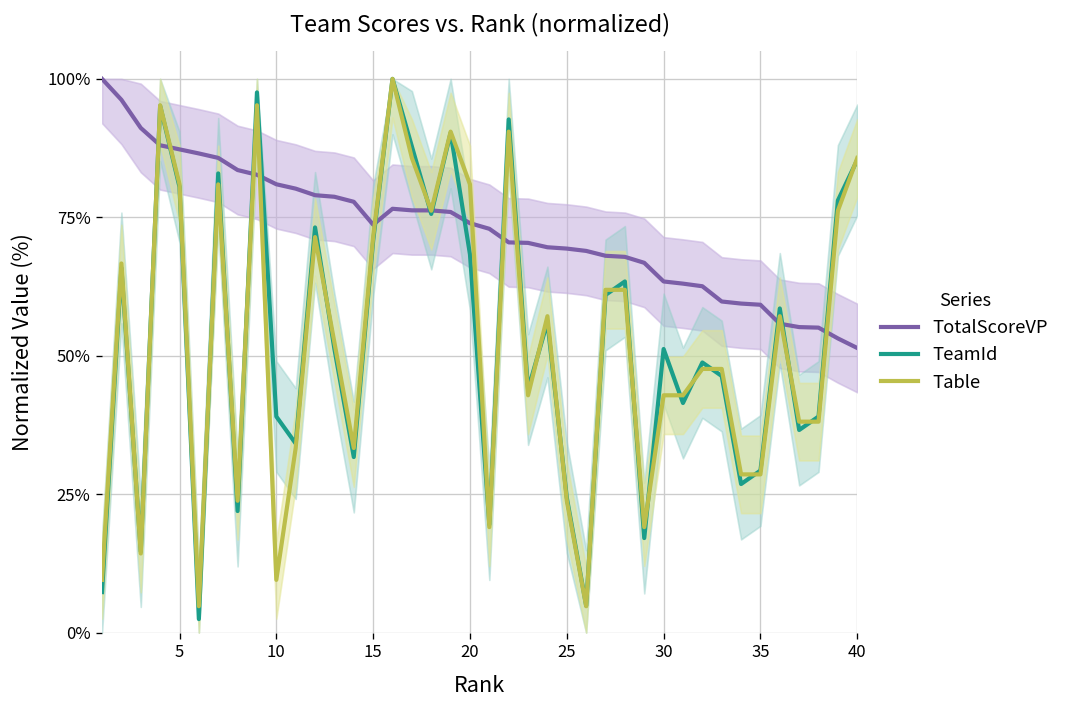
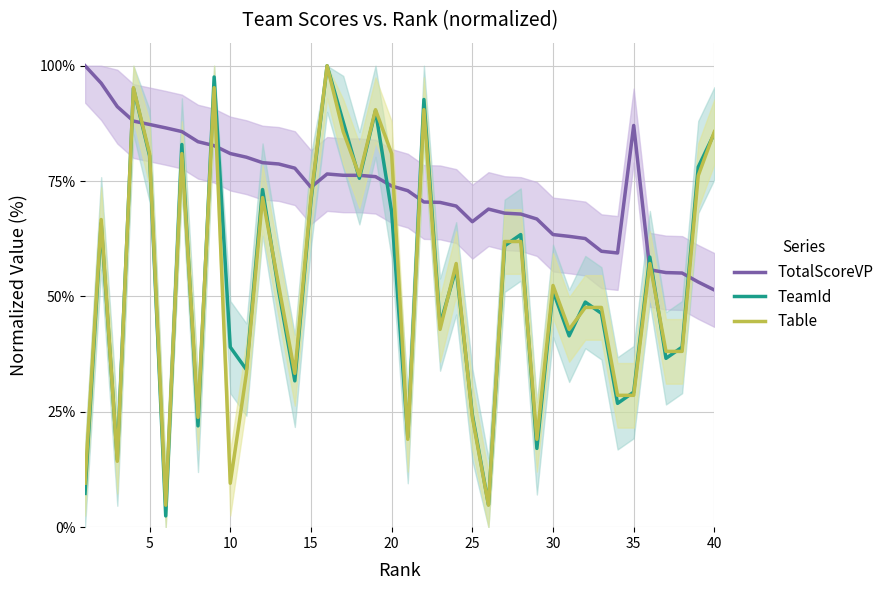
  {
    "TotalScoreVP": {
      "5": "87%",
      "10": "81%",
      "15": "74%",
      "20": "74%",
-     "25": "69%",
+     "25": "66%",
      "30": "63%",
-     "35": "59%",
+     "35": "87%",
      "40": "51%"
    },
    "TeamId": {
      "10": "39%",
      "15": "71%",
      "20": "68%",
      "25": "24%",
      "30": "51%",
      "35": "29%"
    },
    "Table": {
      "10": "10%",
      "15": "71%",
      "20": "81%",
      "25": "24%",
-     "30": "43%",
+     "30": "52%",
      "35": "29%"
    }
  }
